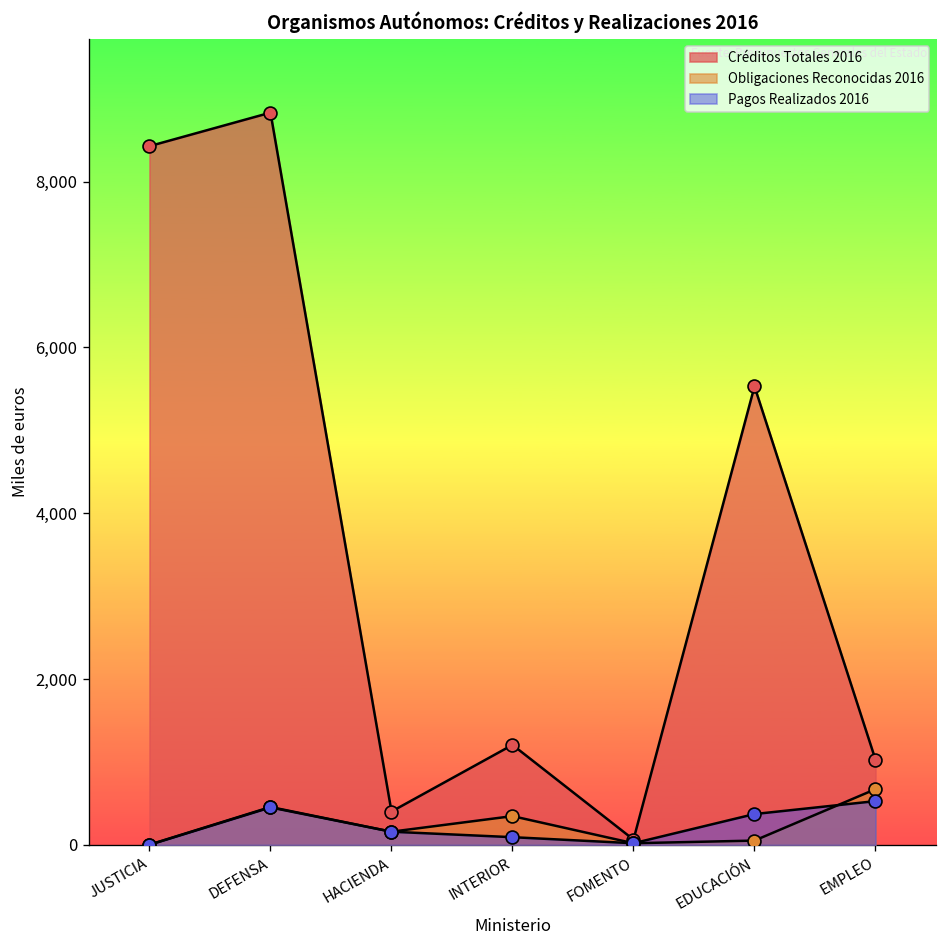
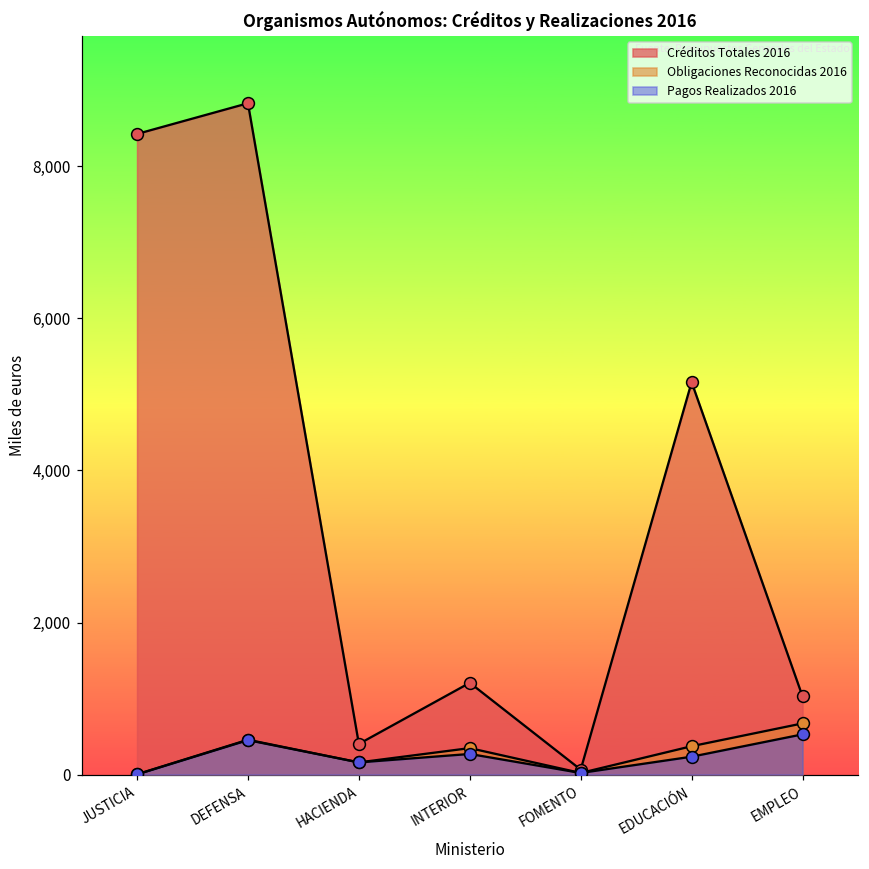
  {
    "Créditos Totales 2016": {
      "JUSTICIA": "8,400",
      "DEFENSA": "8,800",
      "HACIENDA": "400",
      "INTERIOR": "1,200",
      "FOMENTO": "100",
-     "EDUCACIÓN": "5,500",
+     "EDUCACIÓN": "5,200",
      "EMPLEO": "1,000"
    },
    "Obligaciones Reconocidas 2016": {
      "INTERIOR": "300",
-     "EDUCACIÓN": "100",
+     "EDUCACIÓN": "400",
      "EMPLEO": "700"
    },
    "Pagos Realizados 2016": {
-     "INTERIOR": "100",
-     "EDUCACIÓN": "400",
+     "INTERIOR": "300",
+     "EDUCACIÓN": "200",
      "EMPLEO": "500"
    }
  }
